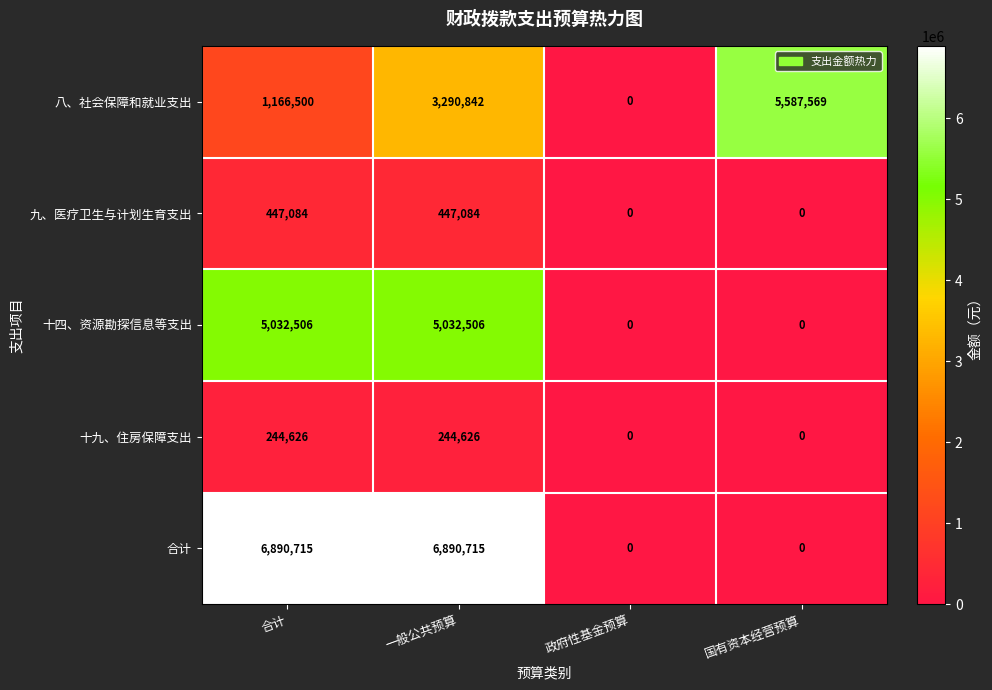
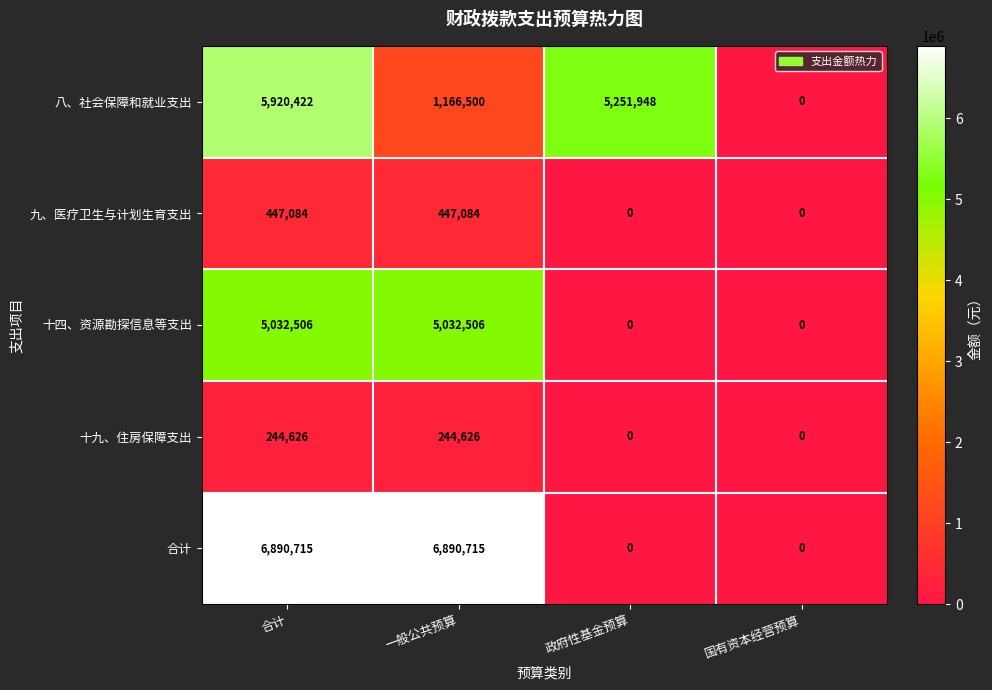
  {
    "八、社会保障和就业支出": {
-     "合计": "1,166,500",
-     "一般公共预算": "3,290,842",
-     "政府性基金预算": "0",
-     "国有资本经营预算": "5,587,569"
+     "合计": "5,920,422",
+     "一般公共预算": "1,166,500",
+     "政府性基金预算": "5,251,948",
+     "国有资本经营预算": "0"
    },
    "九、医疗卫生与计划生育支出": {
      "合计": "447,084",
      "一般公共预算": "447,084",
      "政府性基金预算": "0",
      "国有资本经营预算": "0"
    },
    "十四、资源勘探信息等支出": {
      "合计": "5,032,506",
      "一般公共预算": "5,032,506",
      "政府性基金预算": "0",
      "国有资本经营预算": "0"
    },
    "十九、住房保障支出": {
      "合计": "244,626",
      "一般公共预算": "244,626",
      "政府性基金预算": "0",
      "国有资本经营预算": "0"
    },
    "合计": {
      "合计": "6,890,715",
      "一般公共预算": "6,890,715",
      "政府性基金预算": "0",
      "国有资本经营预算": "0"
    }
  }
